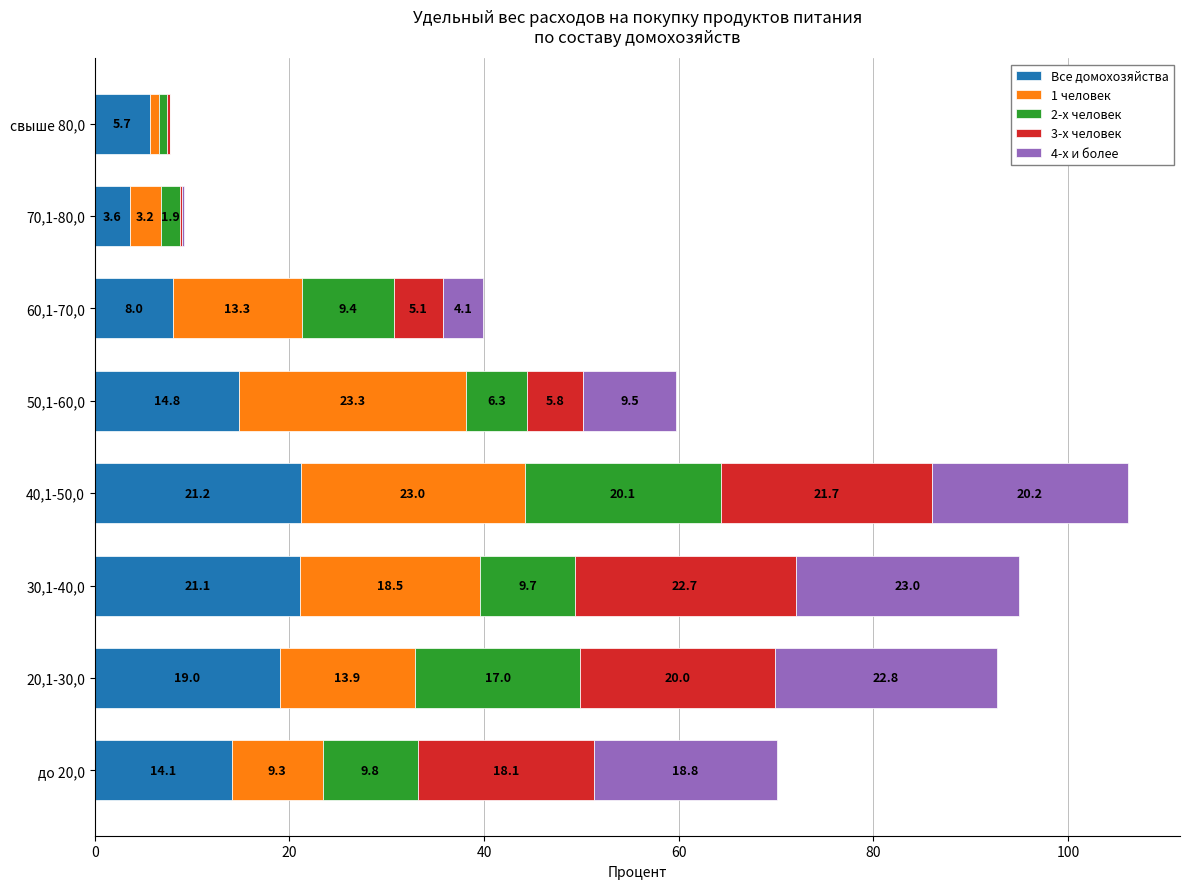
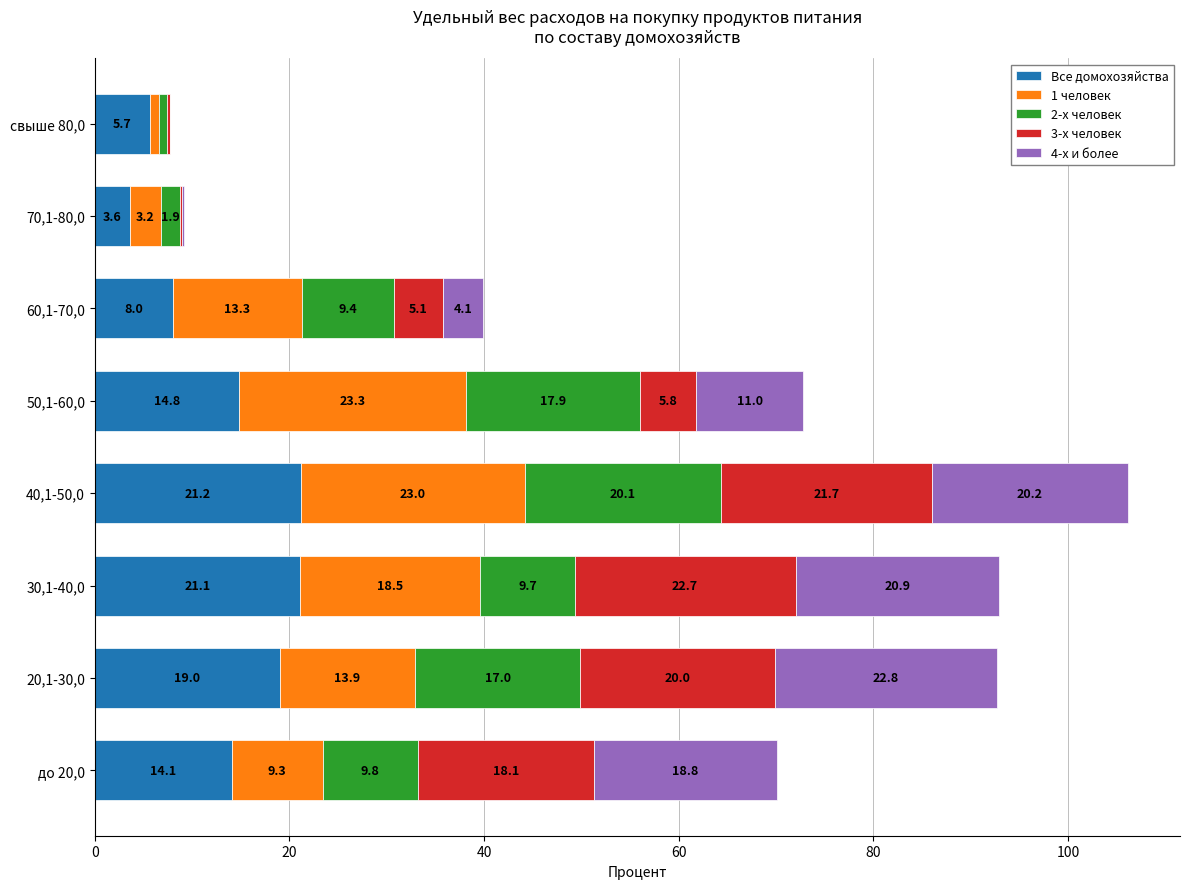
  {
    "Все домохозяйства": {
      "свыше 80,0": 5.7,
      "70,1-80,0": 3.6,
      "60,1-70,0": 8.0,
      "50,1-60,0": 14.8,
      "40,1-50,0": 21.2,
      "30,1-40,0": 21.1,
      "20,1-30,0": 19.0,
      "до 20,0": 14.1
    },
    "1 человек": {
      "70,1-80,0": 3.2,
      "60,1-70,0": 13.3,
      "50,1-60,0": 23.3,
      "40,1-50,0": 23.0,
      "30,1-40,0": 18.5,
      "20,1-30,0": 13.9,
      "до 20,0": 9.3
    },
    "2-х человек": {
      "70,1-80,0": 1.9,
      "60,1-70,0": 9.4,
-     "50,1-60,0": 6.3,
+     "50,1-60,0": 17.9,
      "40,1-50,0": 20.1,
      "30,1-40,0": 9.7,
      "20,1-30,0": 17.0,
      "до 20,0": 9.8
    },
    "3-х человек": {
      "60,1-70,0": 5.1,
      "50,1-60,0": 5.8,
      "40,1-50,0": 21.7,
      "30,1-40,0": 22.7,
      "20,1-30,0": 20.0,
      "до 20,0": 18.1
    },
    "4-х и более": {
      "60,1-70,0": 4.1,
-     "50,1-60,0": 9.5,
+     "50,1-60,0": 11.0,
      "40,1-50,0": 20.2,
-     "30,1-40,0": 23.0,
+     "30,1-40,0": 20.9,
      "20,1-30,0": 22.8,
      "до 20,0": 18.8
    }
  }
